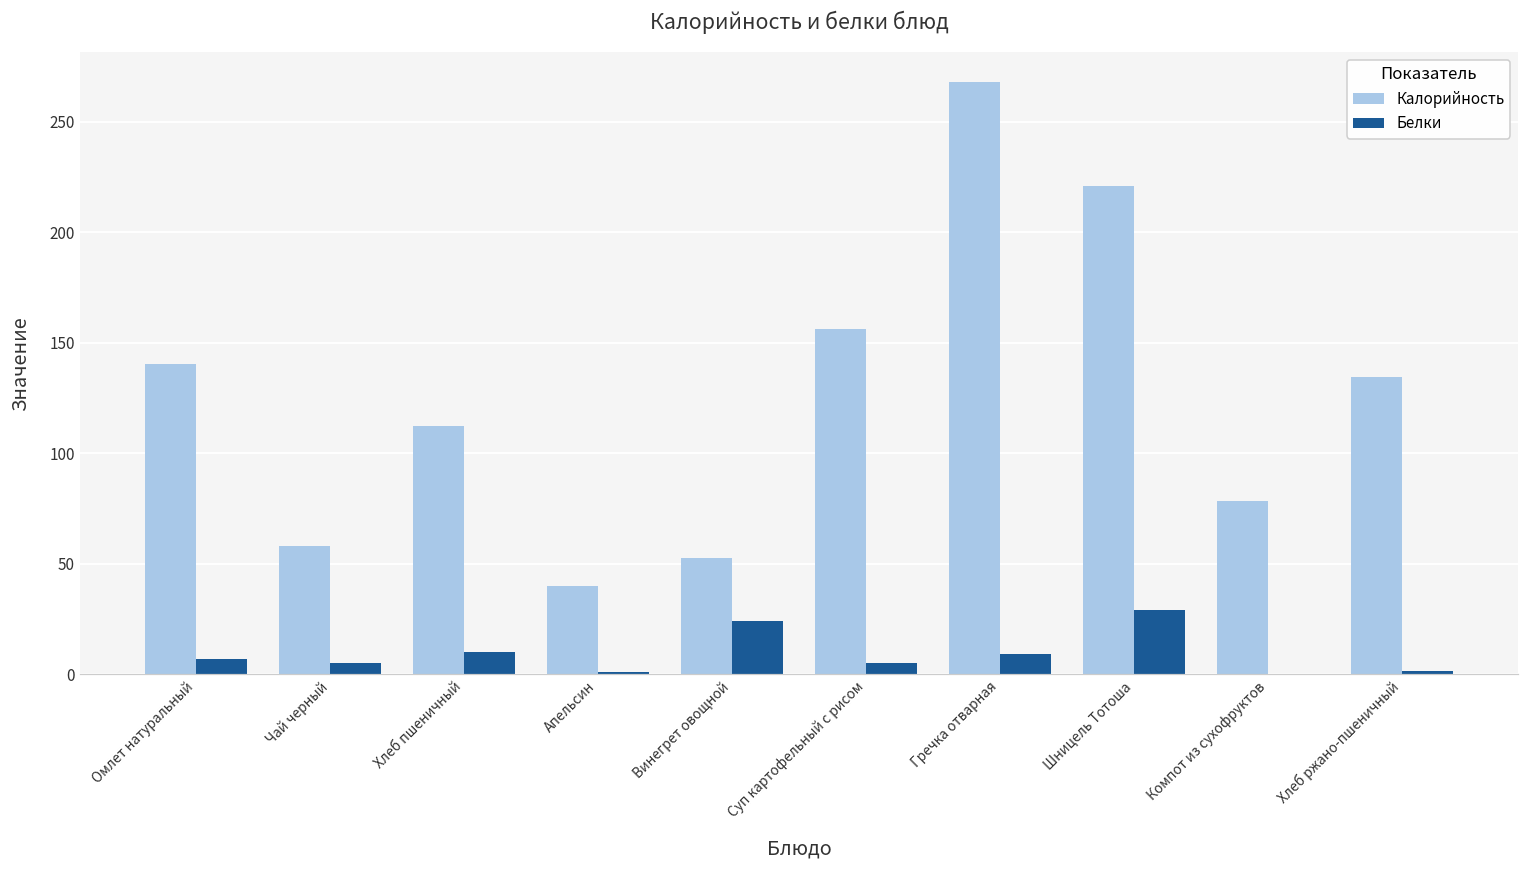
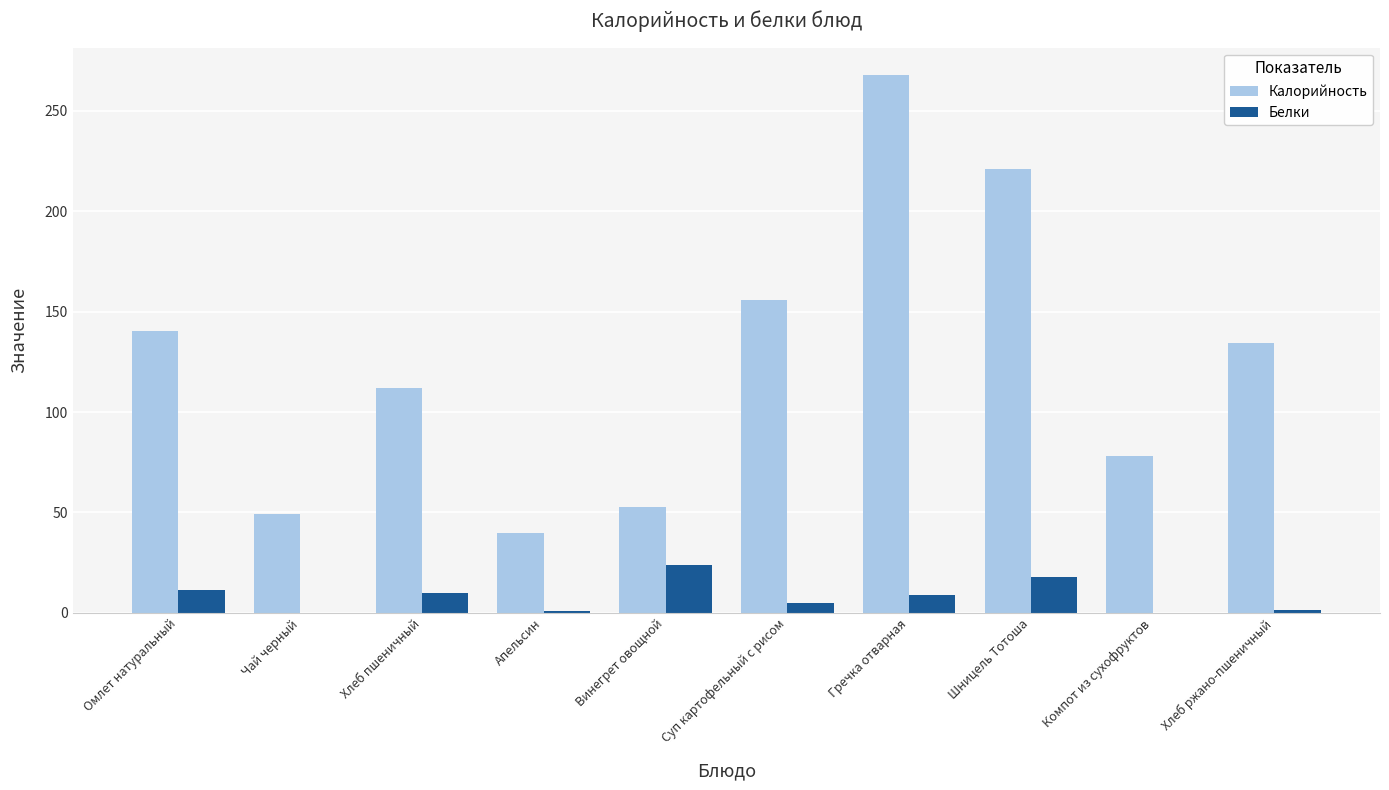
  {
    "Калорийность": {
      "Омлет натуральный": 140,
-     "Чай черный": 58,
+     "Чай черный": 49,
      "Хлеб пшеничный": 112,
      "Апельсин": 40,
      "Винегрет овощной": 53,
      "Суп картофельный с рисом": 156,
      "Гречка отварная": 268,
      "Шницель Тотоша": 221,
      "Компот из сухофруктов": 78,
      "Хлеб ржано-пшеничный": 135
    },
    "Белки": {
-     "Омлет натуральный": 7,
-     "Чай черный": 5,
+     "Омлет натуральный": 11,
+     "Чай черный": 0,
      "Хлеб пшеничный": 10,
      "Винегрет овощной": 24,
      "Суп картофельный с рисом": 5,
      "Гречка отварная": 9,
-     "Шницель Тотоша": 29,
+     "Шницель Тотоша": 18,
      "Хлеб ржано-пшеничный": 1
    }
  }
